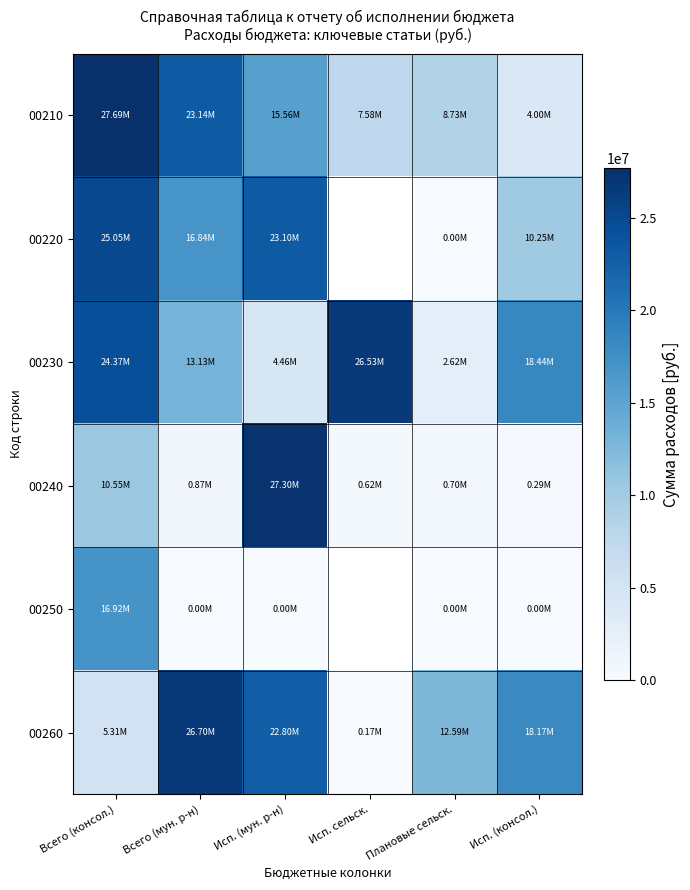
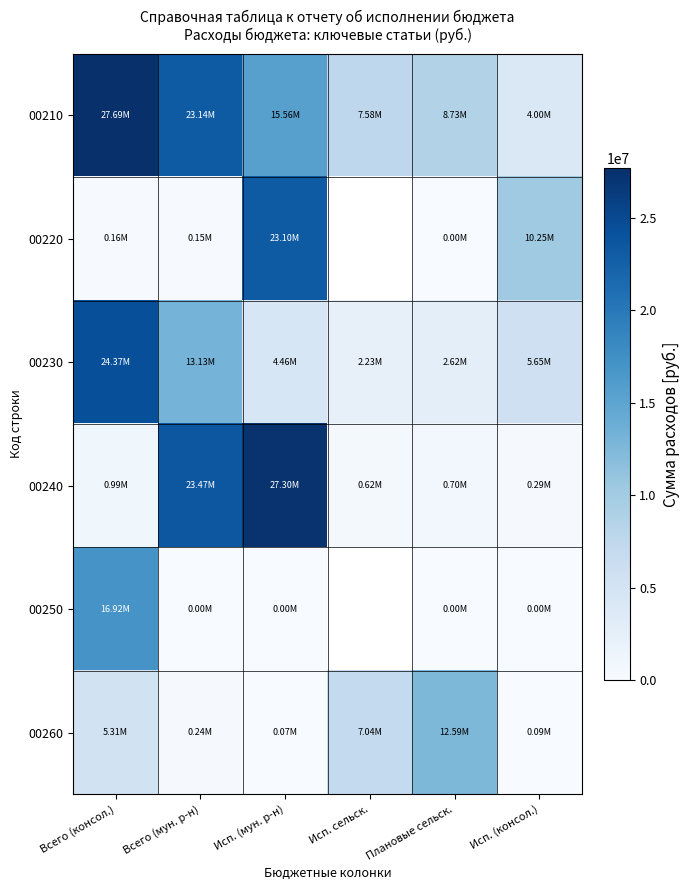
  {
    "00210": {
      "Всего (консол.)": "27.69M",
      "Всего (мун. р-н)": "23.14M",
      "Исп. (мун. р-н)": "15.56M",
      "Исп. сельск.": "7.58M",
      "Плановые сельск.": "8.73M",
      "Исп. (консол.)": "4.00M"
    },
    "00220": {
-     "Всего (консол.)": "25.05M",
-     "Всего (мун. р-н)": "16.84M",
+     "Всего (консол.)": "0.16M",
+     "Всего (мун. р-н)": "0.15M",
      "Исп. (мун. р-н)": "23.10M",
      "Плановые сельск.": "0.00M",
      "Исп. (консол.)": "10.25M"
    },
    "00230": {
      "Всего (консол.)": "24.37M",
      "Всего (мун. р-н)": "13.13M",
      "Исп. (мун. р-н)": "4.46M",
-     "Исп. сельск.": "26.53M",
+     "Исп. сельск.": "2.23M",
      "Плановые сельск.": "2.62M",
-     "Исп. (консол.)": "18.44M"
+     "Исп. (консол.)": "5.65M"
    },
    "00240": {
-     "Всего (консол.)": "10.55M",
-     "Всего (мун. р-н)": "0.87M",
+     "Всего (консол.)": "0.99M",
+     "Всего (мун. р-н)": "23.47M",
      "Исп. (мун. р-н)": "27.30M",
      "Исп. сельск.": "0.62M",
      "Плановые сельск.": "0.70M",
      "Исп. (консол.)": "0.29M"
    },
    "00250": {
      "Всего (консол.)": "16.92M",
      "Всего (мун. р-н)": "0.00M",
      "Исп. (мун. р-н)": "0.00M",
      "Плановые сельск.": "0.00M",
      "Исп. (консол.)": "0.00M"
    },
    "00260": {
      "Всего (консол.)": "5.31M",
-     "Всего (мун. р-н)": "26.70M",
-     "Исп. (мун. р-н)": "22.80M",
-     "Исп. сельск.": "0.17M",
+     "Всего (мун. р-н)": "0.24M",
+     "Исп. (мун. р-н)": "0.07M",
+     "Исп. сельск.": "7.04M",
      "Плановые сельск.": "12.59M",
-     "Исп. (консол.)": "18.17M"
+     "Исп. (консол.)": "0.09M"
    }
  }
